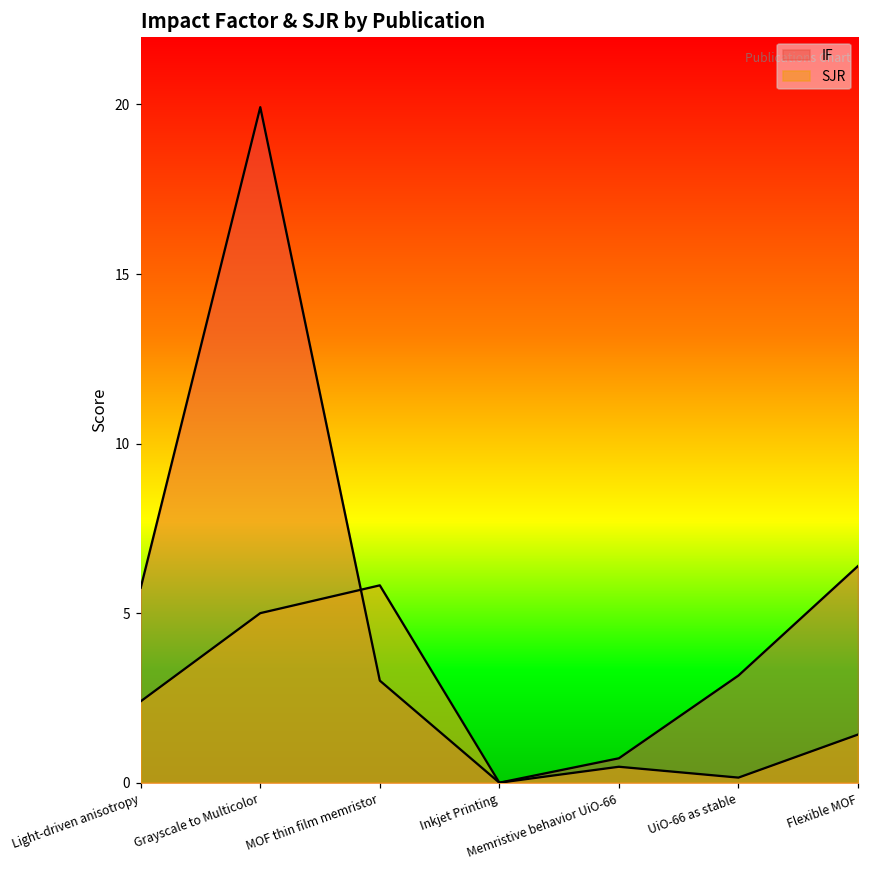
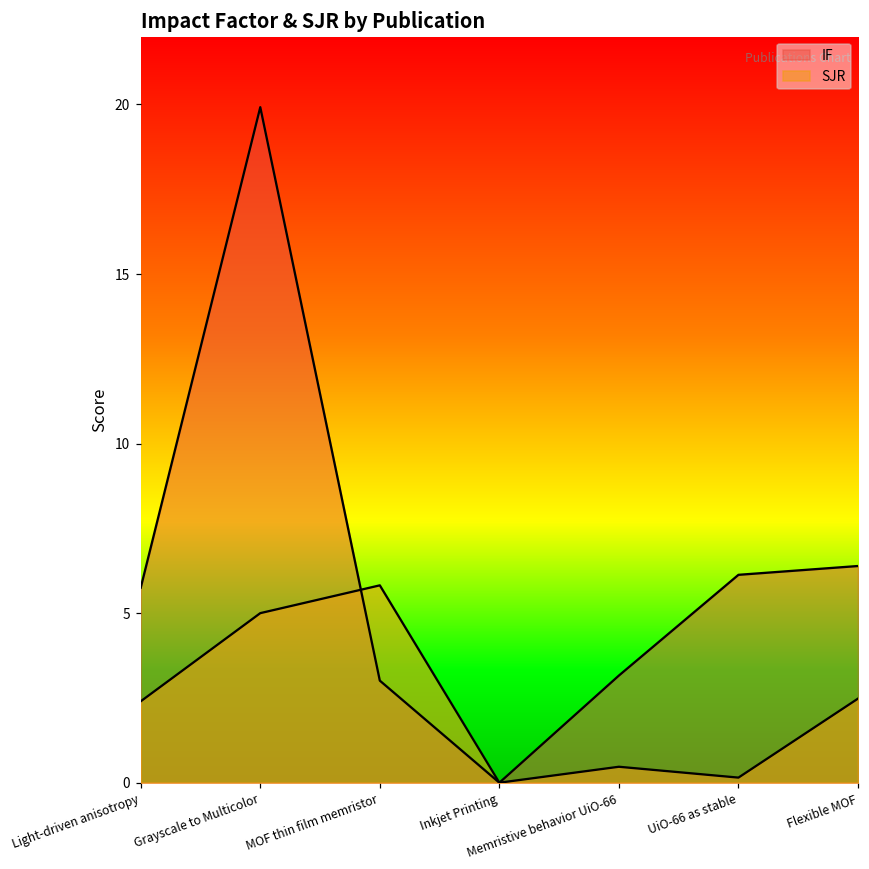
  {
    "IF": {
      "Light-driven anisotropy": 5.8,
      "Grayscale to Multicolor": 19.9,
      "MOF thin film memristor": 3.0,
-     "Memristive behavior UiO-66": 0.7,
-     "UiO-66 as stable": 3.2,
+     "Memristive behavior UiO-66": 3.2,
+     "UiO-66 as stable": 6.1,
      "Flexible MOF": 6.4
    },
    "SJR": {
      "Light-driven anisotropy": 2.4,
      "Grayscale to Multicolor": 5.0,
      "MOF thin film memristor": 5.8,
      "Memristive behavior UiO-66": 0.5,
      "UiO-66 as stable": 0.2,
-     "Flexible MOF": 1.4
+     "Flexible MOF": 2.5
    }
  }
